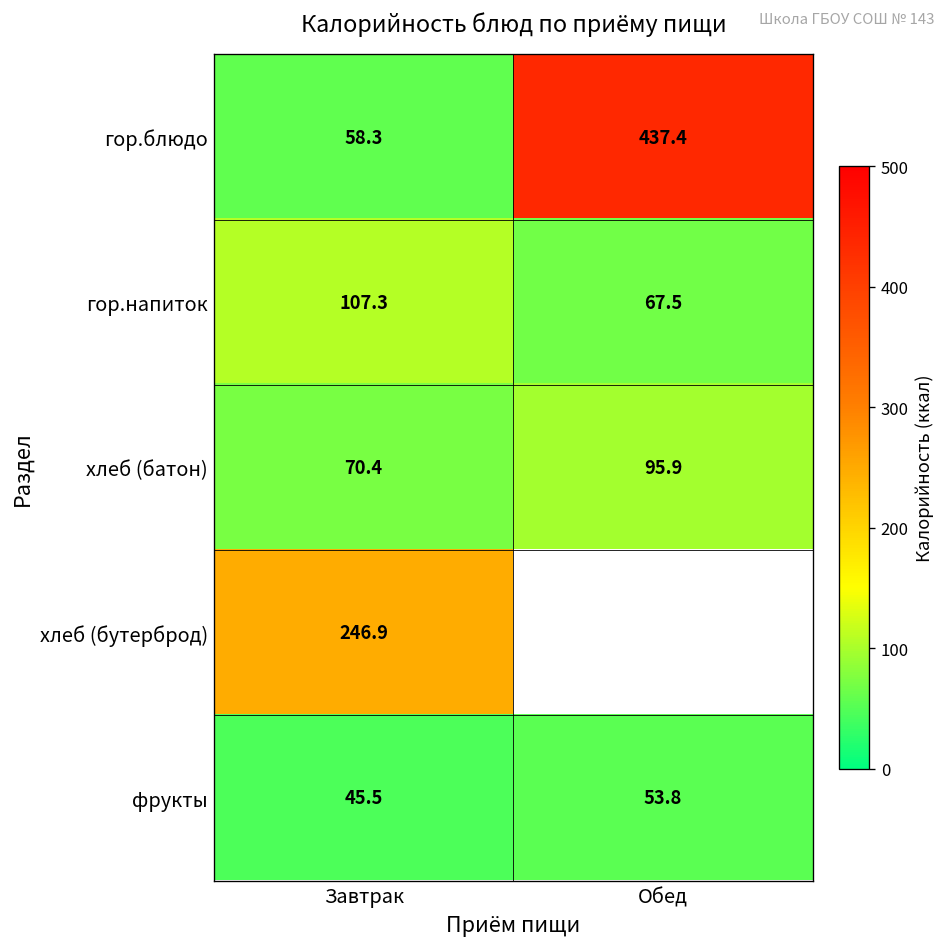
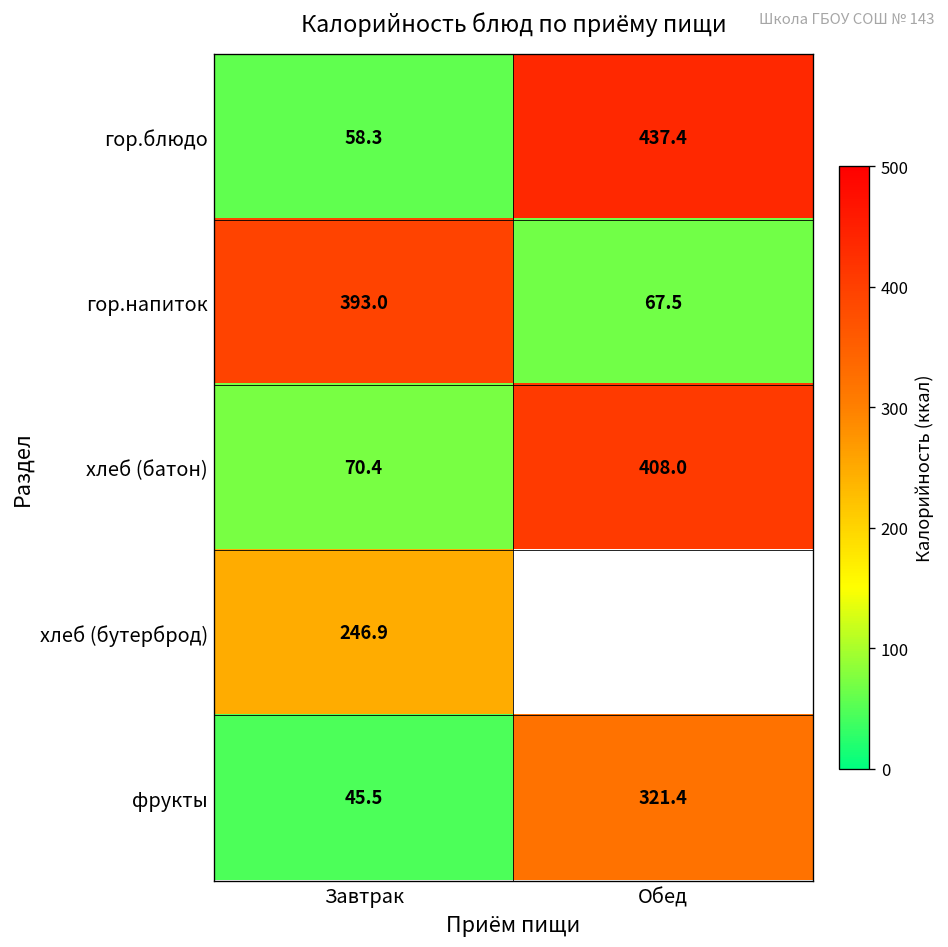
  {
    "гор.блюдо": {
      "Завтрак": 58.3,
      "Обед": 437.4
    },
    "гор.напиток": {
-     "Завтрак": 107.3,
+     "Завтрак": 393.0,
      "Обед": 67.5
    },
    "хлеб (батон)": {
      "Завтрак": 70.4,
-     "Обед": 95.9
+     "Обед": 408.0
    },
    "хлеб (бутерброд)": {
      "Завтрак": 246.9
    },
    "фрукты": {
      "Завтрак": 45.5,
-     "Обед": 53.8
+     "Обед": 321.4
    }
  }
